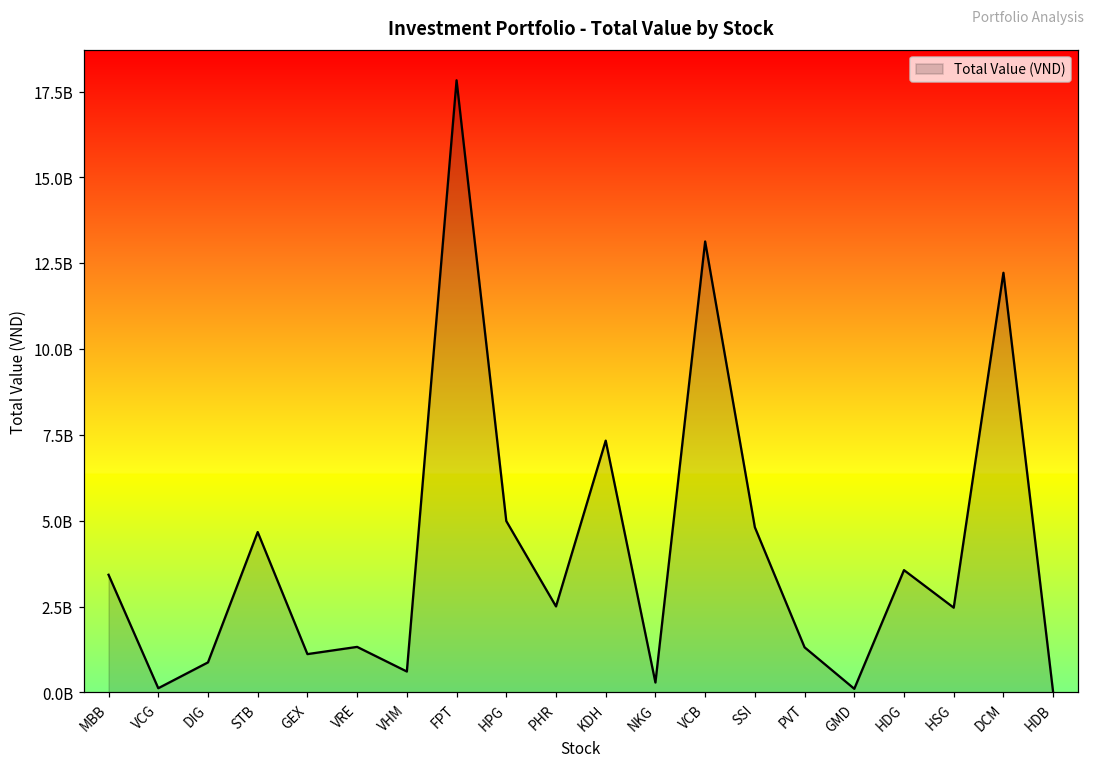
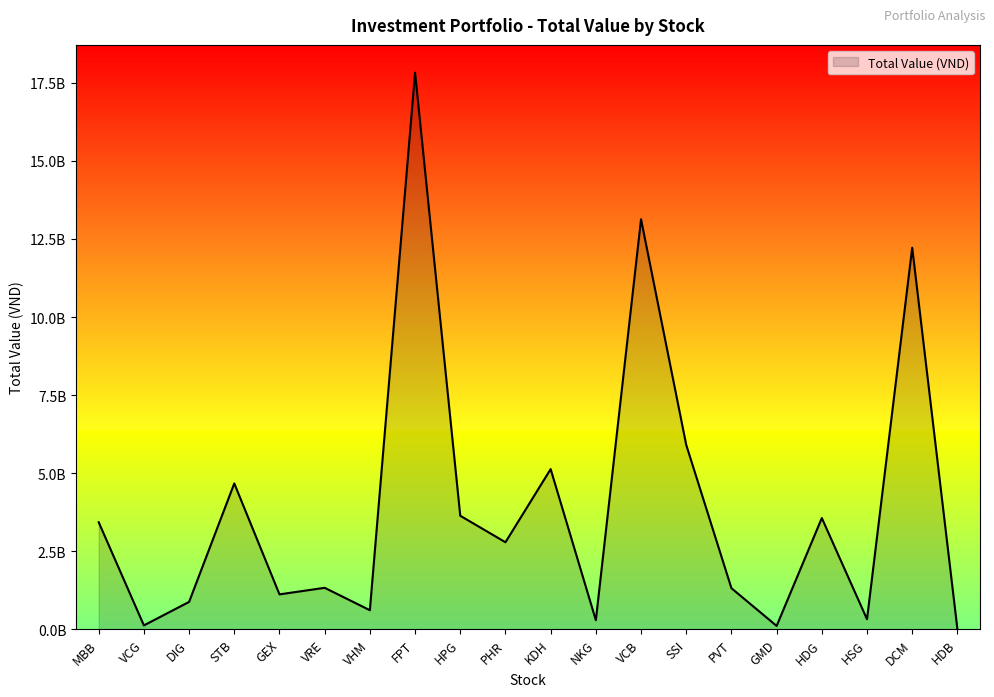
  {
    "MBB": 3400000000,
    "VCG": 100000000,
    "DIG": 900000000,
    "STB": 4700000000,
    "GEX": 1100000000,
    "VRE": 1300000000,
    "VHM": 600000000,
    "FPT": 17800000000,
-   "HPG": 5000000000,
-   "PHR": 2500000000,
-   "KDH": 7300000000,
+   "HPG": 3600000000,
+   "PHR": 2800000000,
+   "KDH": 5100000000,
    "NKG": 300000000,
    "VCB": 13100000000,
-   "SSI": 4800000000,
+   "SSI": 5900000000,
    "PVT": 1300000000,
    "GMD": 100000000,
    "HDG": 3600000000,
-   "HSG": 2500000000,
+   "HSG": 300000000,
    "DCM": 12200000000,
    "HDB": 0
  }
